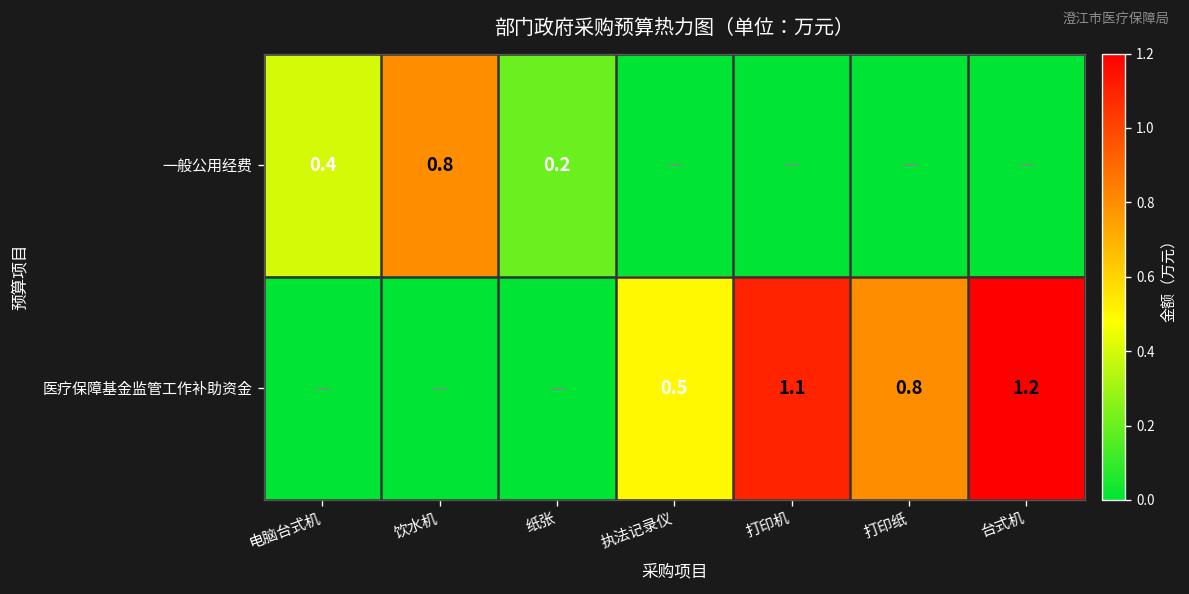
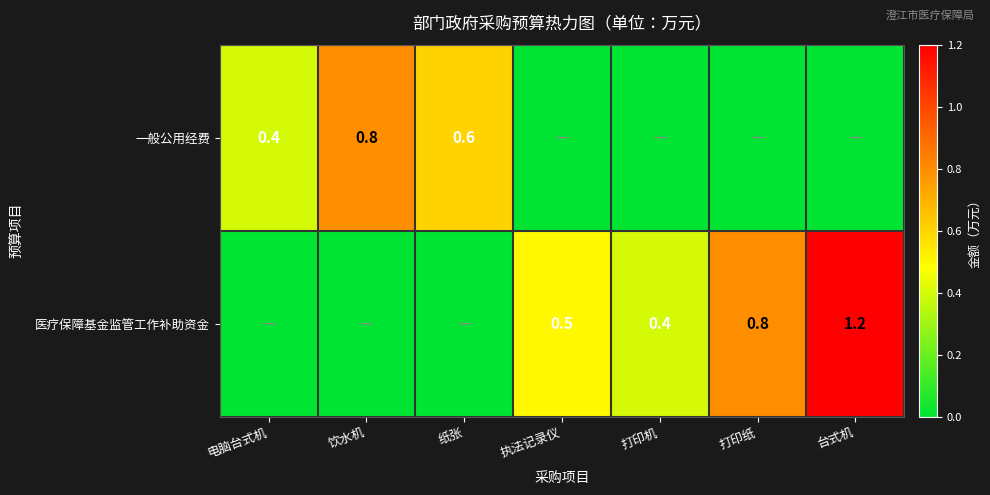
  {
    "一般公用经费": {
      "电脑台式机": 0.4,
      "饮水机": 0.8,
-     "纸张": 0.2
+     "纸张": 0.6
    },
    "医疗保障基金监管工作补助资金": {
      "执法记录仪": 0.5,
-     "打印机": 1.1,
+     "打印机": 0.4,
      "打印纸": 0.8,
      "台式机": 1.2
    }
  }
